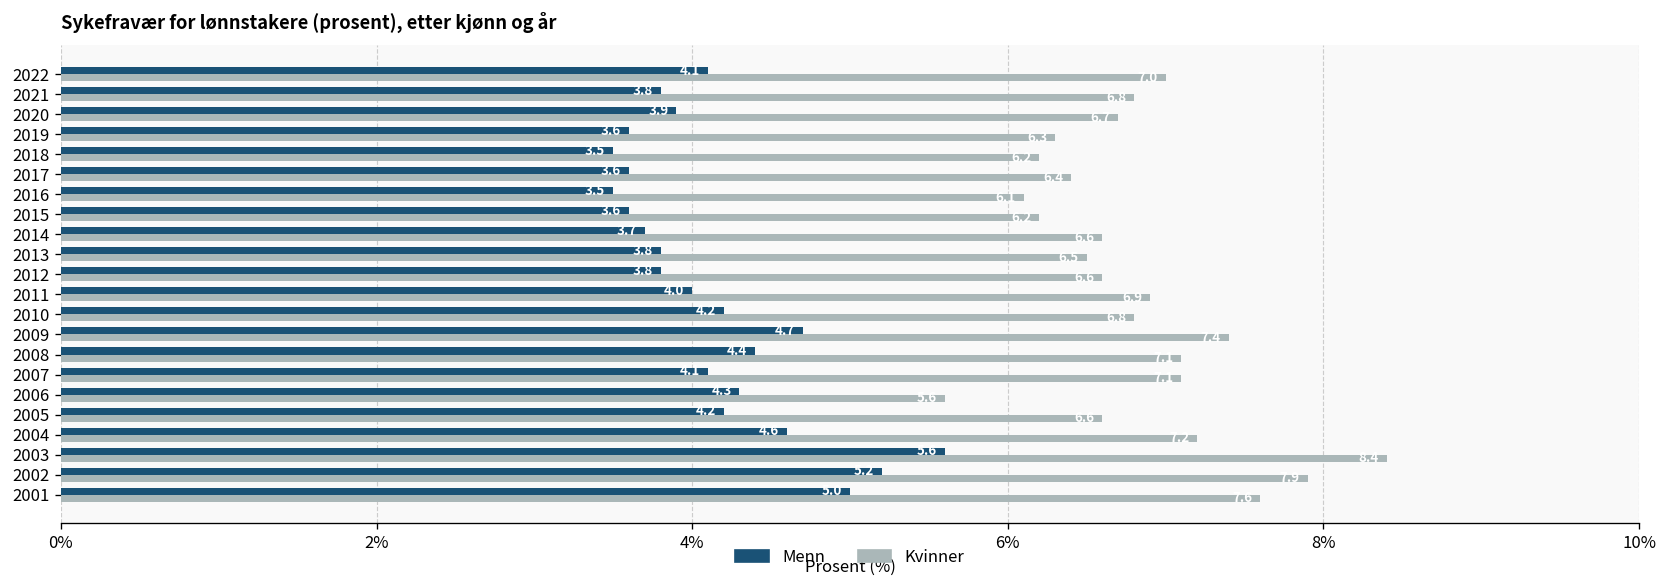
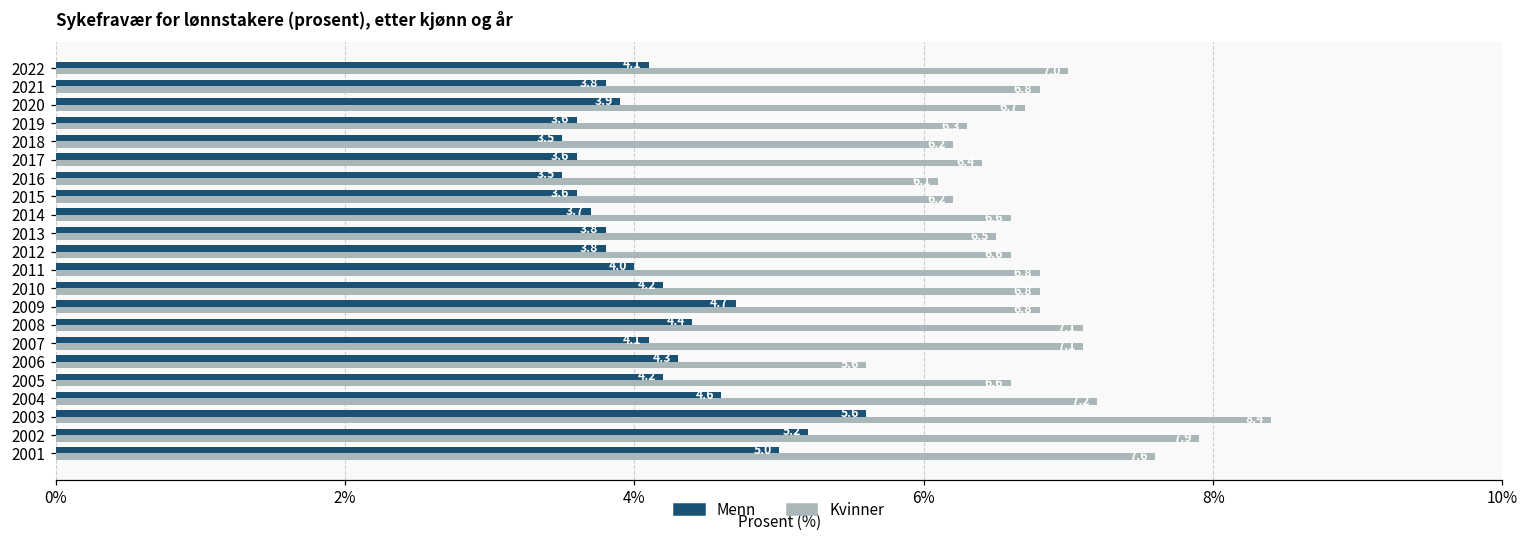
  {
    "Menn": {
      "2022": "4.1",
      "2021": "3.8",
      "2020": "3.9",
      "2019": "3.6",
      "2018": "3.5",
      "2017": "3.6",
      "2016": "3.5",
      "2015": "3.6",
      "2014": "3.7",
      "2013": "3.8",
      "2012": "3.8",
      "2011": "4.0",
      "2010": "4.2",
      "2009": "4.7",
      "2008": "4.4",
      "2007": "4.1",
      "2006": "4.3",
      "2005": "4.2",
      "2004": "4.6",
      "2003": "5.6",
      "2002": "5.2",
      "2001": "5.0"
    },
    "Kvinner": {
      "2022": "7.0%",
      "2021": "6.8%",
      "2020": "6.7%",
      "2019": "6.3%",
      "2018": "6.2%",
      "2017": "6.4%",
      "2016": "6.1%",
      "2015": "6.2%",
      "2014": "6.6%",
      "2013": "6.5%",
      "2012": "6.6%",
-     "2011": "6.9%",
+     "2011": "6.8%",
      "2010": "6.8%",
-     "2009": "7.4%",
+     "2009": "6.8%",
      "2008": "7.1%",
      "2007": "7.1%",
      "2006": "5.6%",
      "2005": "6.6%",
      "2004": "7.2%",
      "2003": "8.4%",
      "2002": "7.9%",
      "2001": "7.6%"
    }
  }
